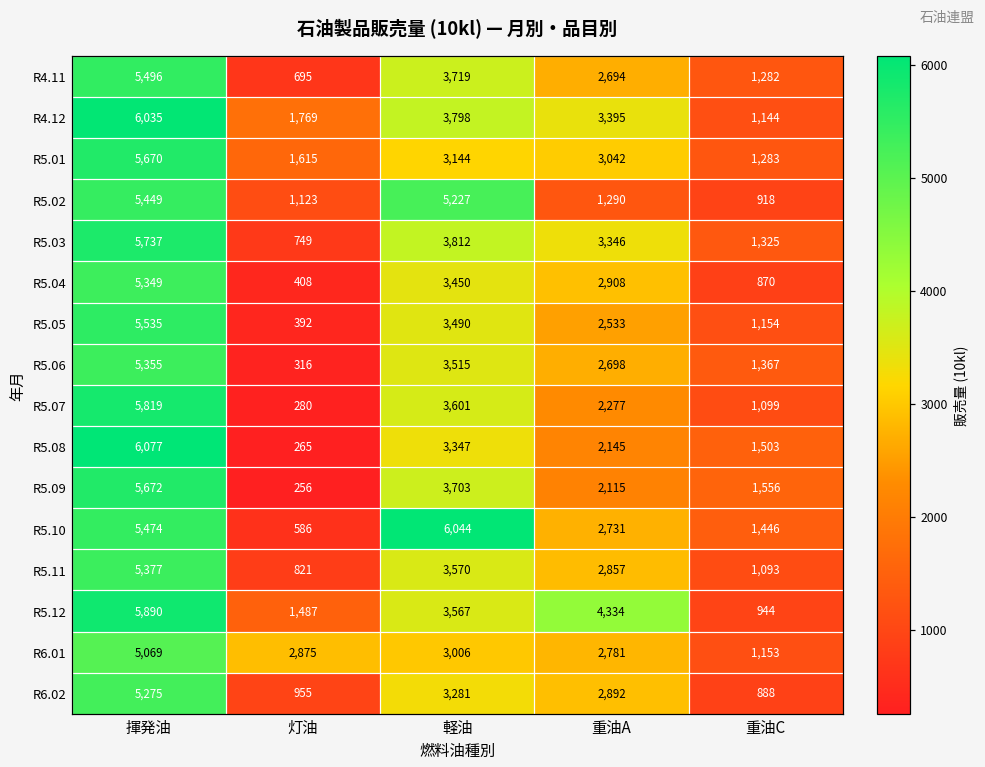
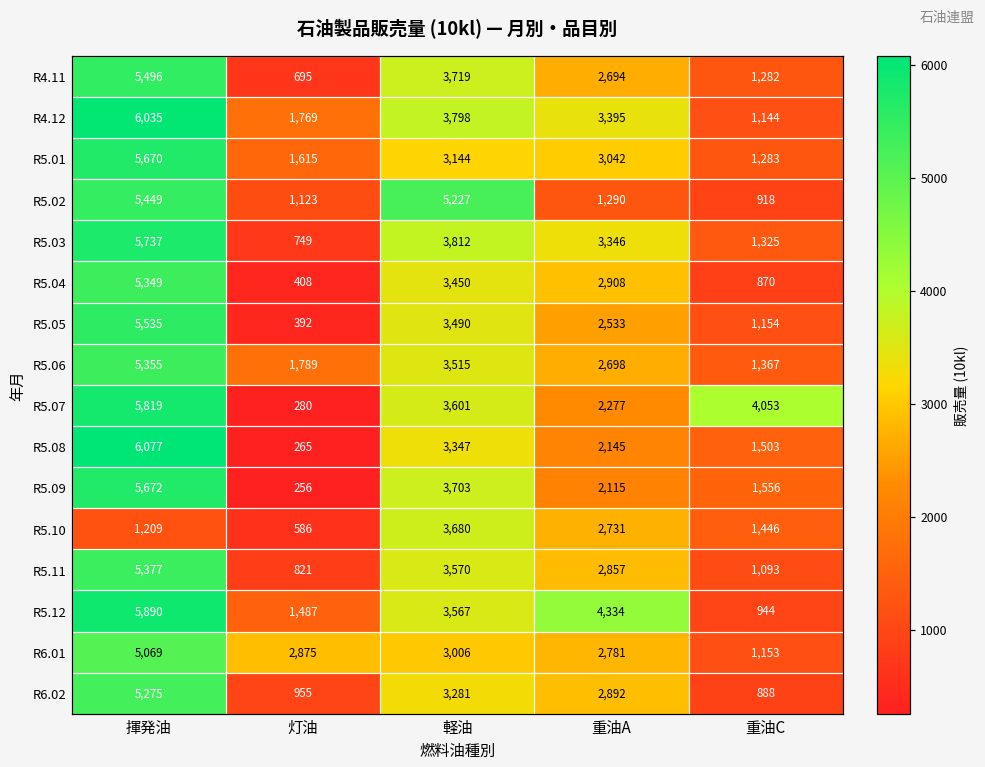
  {
    "R4.11": {
      "揮発油": "5,496",
      "灯油": "695",
      "軽油": "3,719",
      "重油A": "2,694",
      "重油C": "1,282"
    },
    "R4.12": {
      "揮発油": "6,035",
      "灯油": "1,769",
      "軽油": "3,798",
      "重油A": "3,395",
      "重油C": "1,144"
    },
    "R5.01": {
      "揮発油": "5,670",
      "灯油": "1,615",
      "軽油": "3,144",
      "重油A": "3,042",
      "重油C": "1,283"
    },
    "R5.02": {
      "揮発油": "5,449",
      "灯油": "1,123",
      "軽油": "5,227",
      "重油A": "1,290",
      "重油C": "918"
    },
    "R5.03": {
      "揮発油": "5,737",
      "灯油": "749",
      "軽油": "3,812",
      "重油A": "3,346",
      "重油C": "1,325"
    },
    "R5.04": {
      "揮発油": "5,349",
      "灯油": "408",
      "軽油": "3,450",
      "重油A": "2,908",
      "重油C": "870"
    },
    "R5.05": {
      "揮発油": "5,535",
      "灯油": "392",
      "軽油": "3,490",
      "重油A": "2,533",
      "重油C": "1,154"
    },
    "R5.06": {
      "揮発油": "5,355",
-     "灯油": "316",
+     "灯油": "1,789",
      "軽油": "3,515",
      "重油A": "2,698",
      "重油C": "1,367"
    },
    "R5.07": {
      "揮発油": "5,819",
      "灯油": "280",
      "軽油": "3,601",
      "重油A": "2,277",
-     "重油C": "1,099"
+     "重油C": "4,053"
    },
    "R5.08": {
      "揮発油": "6,077",
      "灯油": "265",
      "軽油": "3,347",
      "重油A": "2,145",
      "重油C": "1,503"
    },
    "R5.09": {
      "揮発油": "5,672",
      "灯油": "256",
      "軽油": "3,703",
      "重油A": "2,115",
      "重油C": "1,556"
    },
    "R5.10": {
-     "揮発油": "5,474",
+     "揮発油": "1,209",
      "灯油": "586",
-     "軽油": "6,044",
+     "軽油": "3,680",
      "重油A": "2,731",
      "重油C": "1,446"
    },
    "R5.11": {
      "揮発油": "5,377",
      "灯油": "821",
      "軽油": "3,570",
      "重油A": "2,857",
      "重油C": "1,093"
    },
    "R5.12": {
      "揮発油": "5,890",
      "灯油": "1,487",
      "軽油": "3,567",
      "重油A": "4,334",
      "重油C": "944"
    },
    "R6.01": {
      "揮発油": "5,069",
      "灯油": "2,875",
      "軽油": "3,006",
      "重油A": "2,781",
      "重油C": "1,153"
    },
    "R6.02": {
      "揮発油": "5,275",
      "灯油": "955",
      "軽油": "3,281",
      "重油A": "2,892",
      "重油C": "888"
    }
  }
